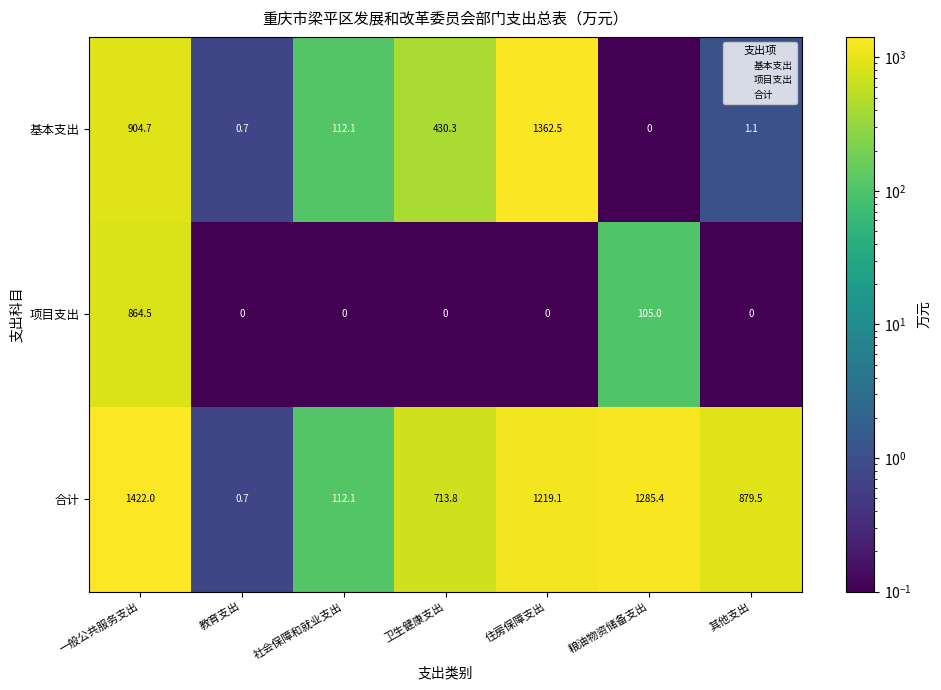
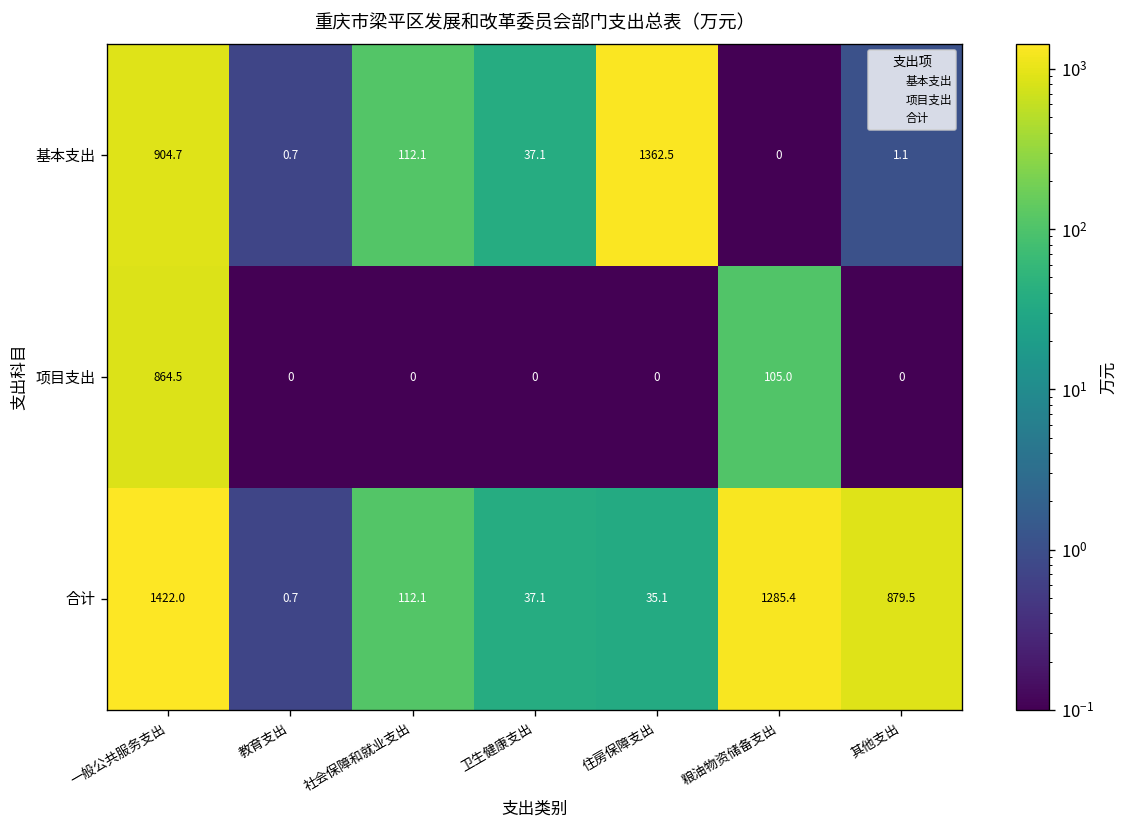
  {
    "基本支出": {
      "一般公共服务支出": 904.7,
      "教育支出": 0.7,
      "社会保障和就业支出": 112.1,
-     "卫生健康支出": 430.3,
+     "卫生健康支出": 37.1,
      "住房保障支出": 1362.5,
      "粮油物资储备支出": 0,
      "其他支出": 1.1
    },
    "项目支出": {
      "一般公共服务支出": 864.5,
      "教育支出": 0,
      "社会保障和就业支出": 0,
      "卫生健康支出": 0,
      "住房保障支出": 0,
      "粮油物资储备支出": 105.0,
      "其他支出": 0
    },
    "合计": {
      "一般公共服务支出": 1422.0,
      "教育支出": 0.7,
      "社会保障和就业支出": 112.1,
-     "卫生健康支出": 713.8,
-     "住房保障支出": 1219.1,
+     "卫生健康支出": 37.1,
+     "住房保障支出": 35.1,
      "粮油物资储备支出": 1285.4,
      "其他支出": 879.5
    }
  }
